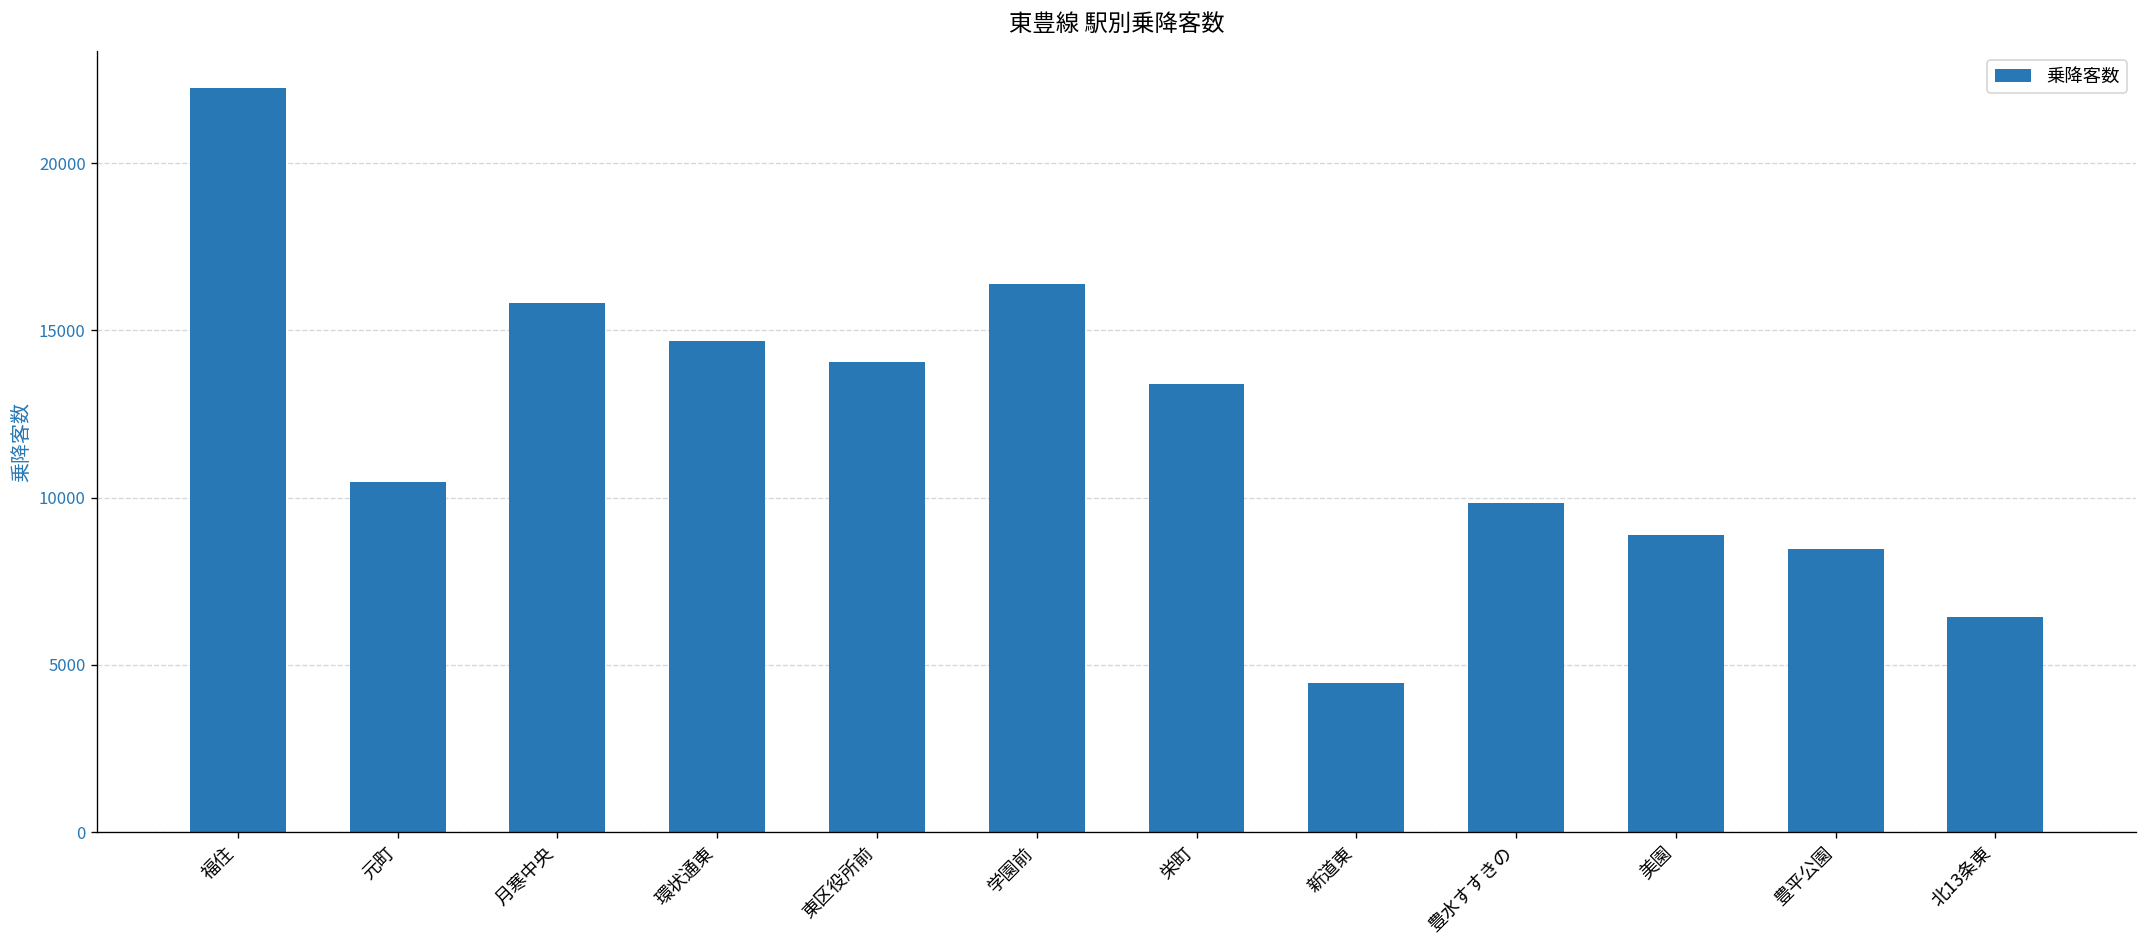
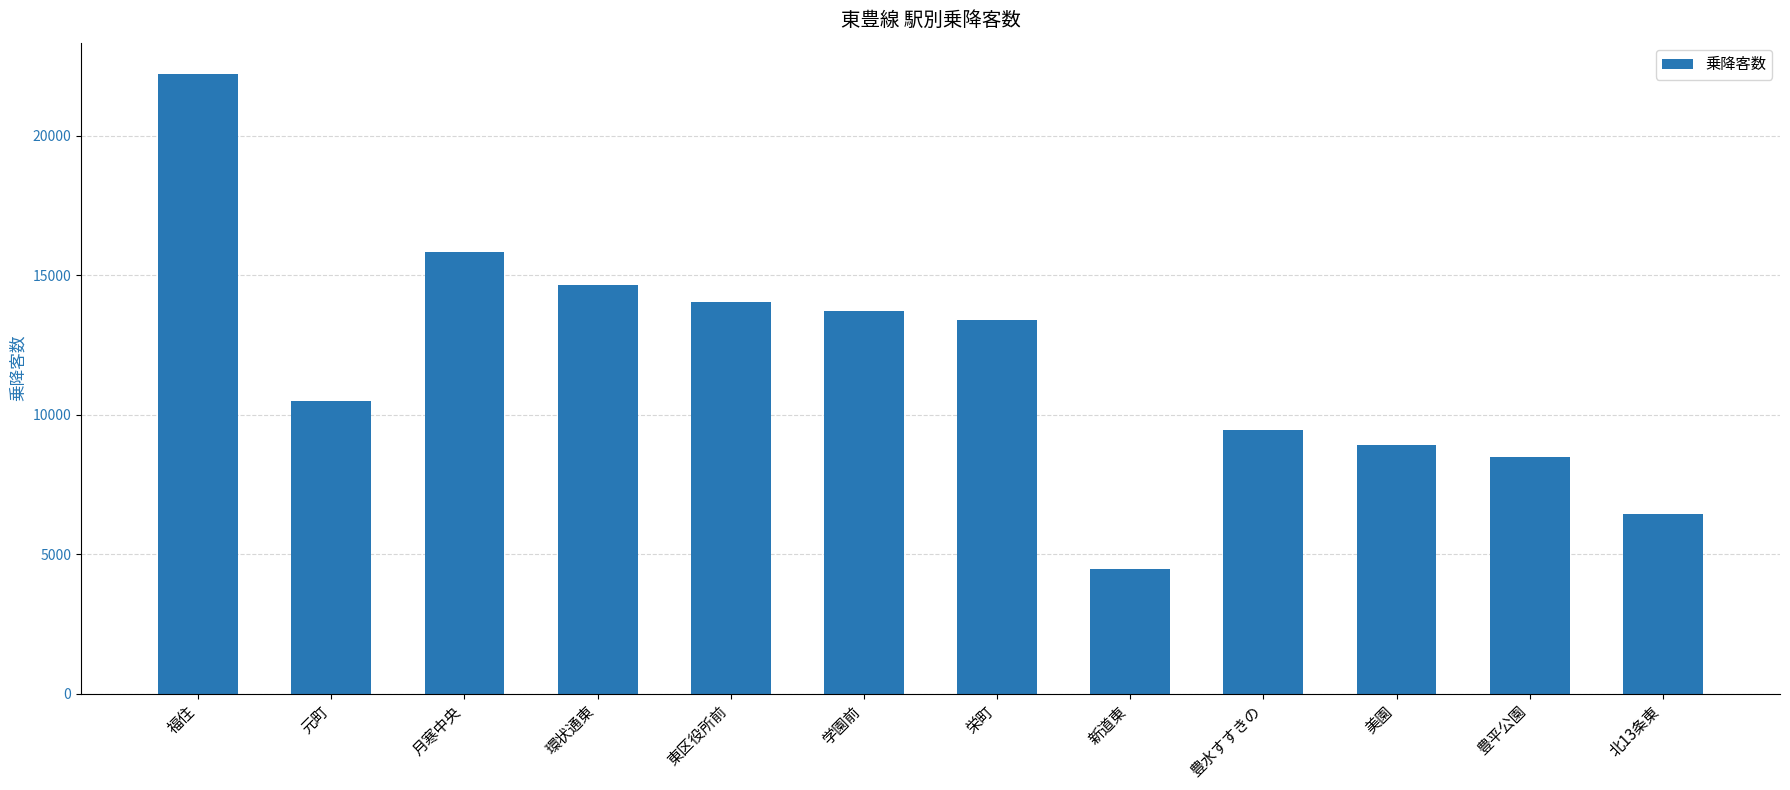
  {
    "福住": 22200,
    "元町": 10500,
    "月寒中央": 15800,
    "環状通東": 14700,
    "東区役所前": 14100,
-   "学園前": 16400,
+   "学園前": 13700,
    "栄町": 13400,
    "新道東": 4500,
-   "豊水すすきの": 9800,
+   "豊水すすきの": 9500,
    "美園": 8900,
    "豊平公園": 8500,
    "北13条東": 6400
  }
